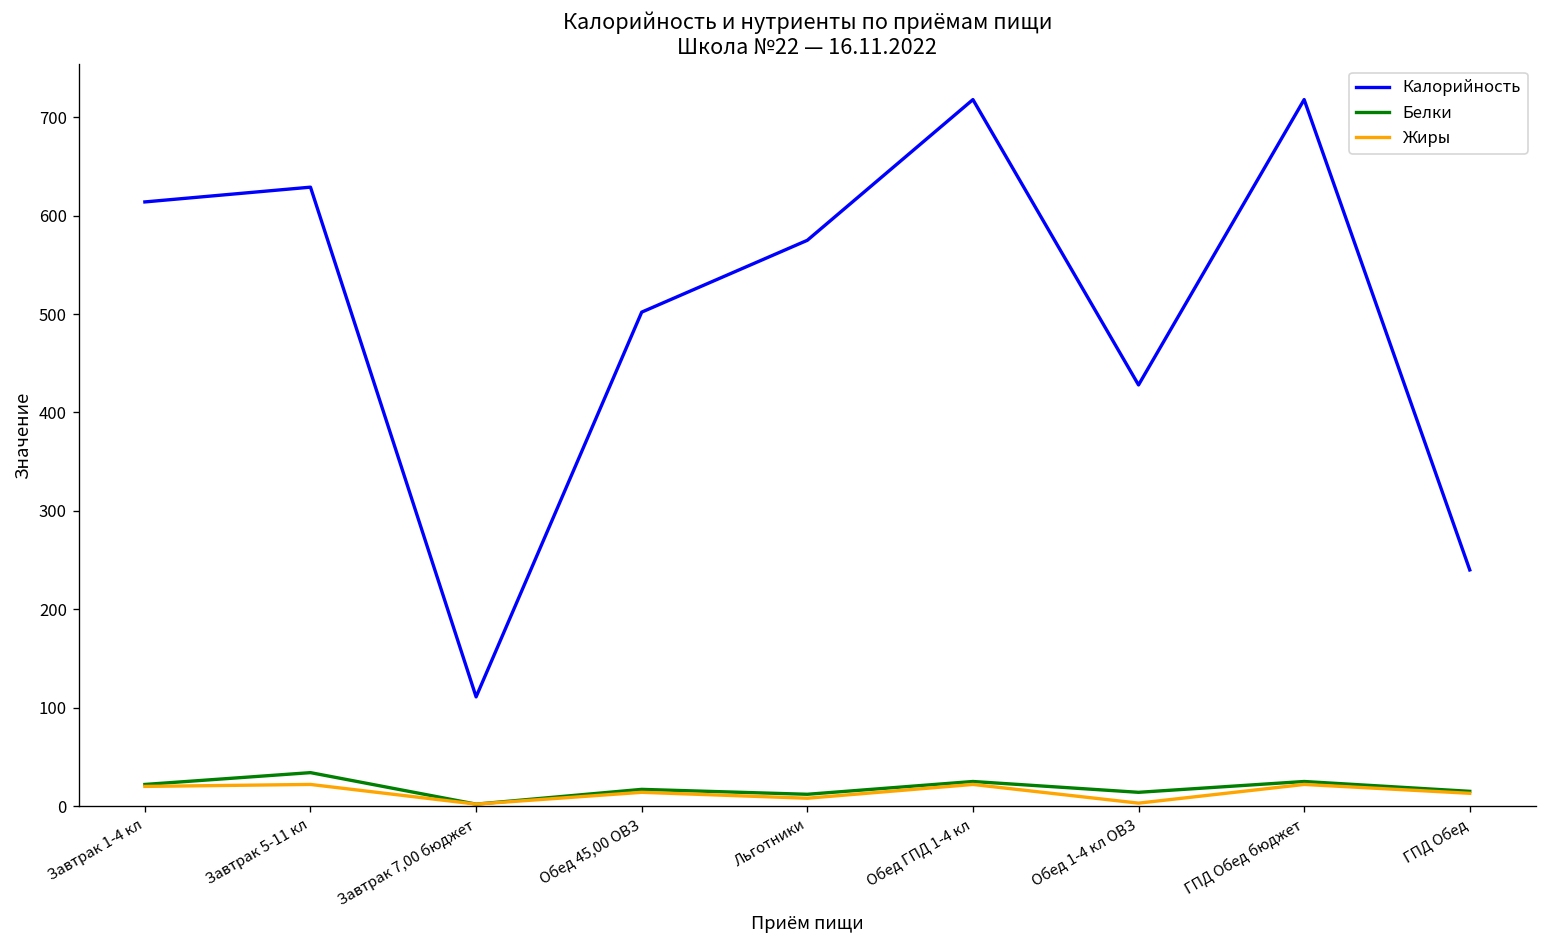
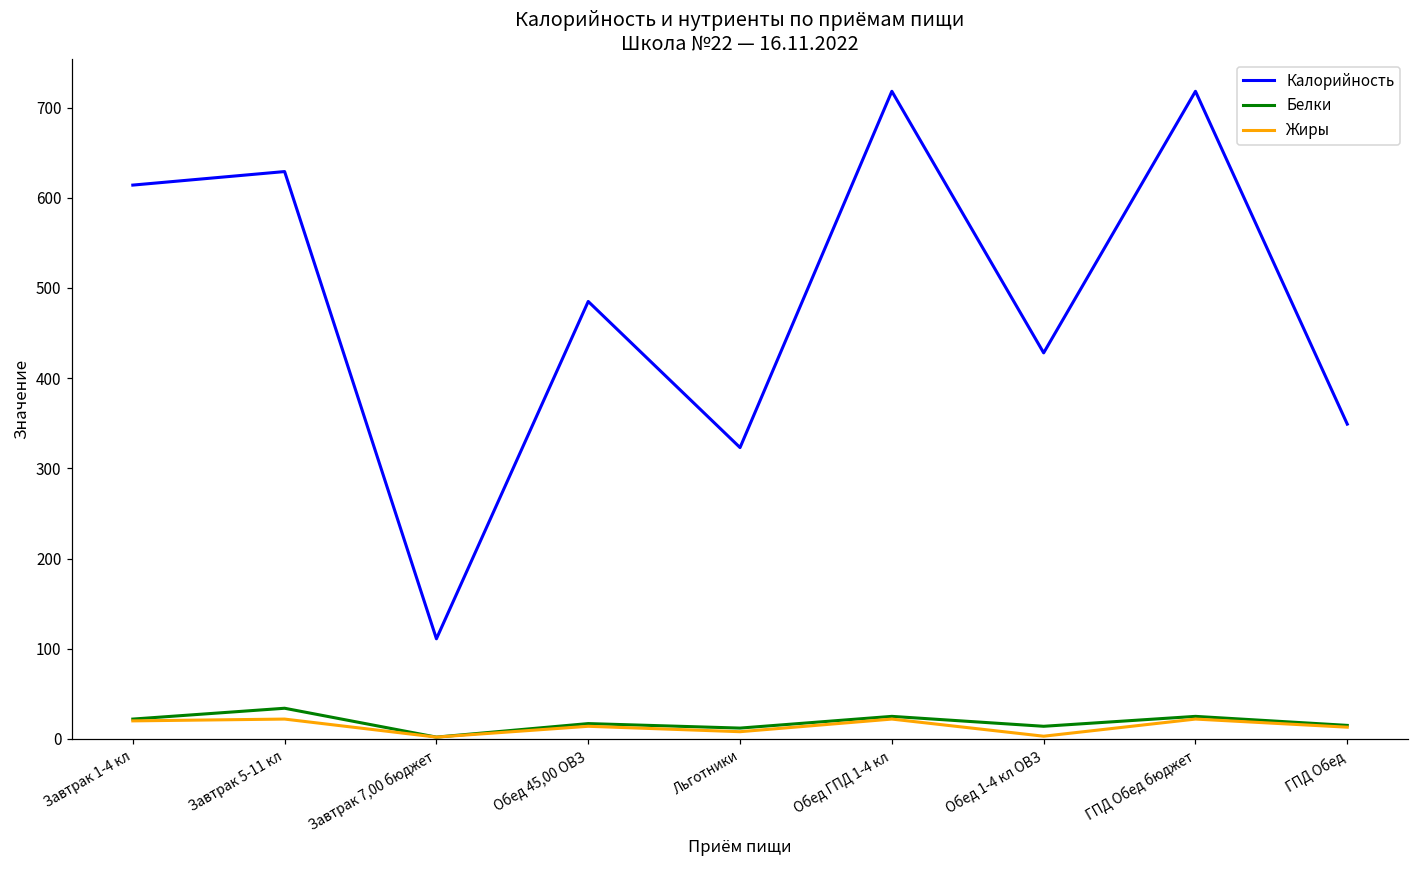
  {
    "Калорийность": {
      "Завтрак 1-4 кл": 610,
      "Завтрак 5-11 кл": 630,
      "Завтрак 7,00 бюджет": 110,
-     "Обед 45,00 ОВЗ": 500,
-     "Льготники": 580,
+     "Обед 45,00 ОВЗ": 490,
+     "Льготники": 320,
      "Обед ГПД 1-4 кл": 720,
      "Обед 1-4 кл ОВЗ": 430,
      "ГПД Обед бюджет": 720,
-     "ГПД Обед": 240
+     "ГПД Обед": 350
    },
    "Белки": {
      "Завтрак 5-11 кл": 30,
      "Льготники": 10,
      "Обед 1-4 кл ОВЗ": 10
    },
    "Жиры": {
      "Завтрак 5-11 кл": 20,
      "Льготники": 10,
      "Обед 1-4 кл ОВЗ": 0
    }
  }
